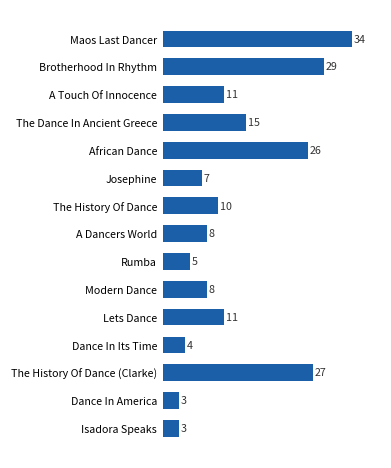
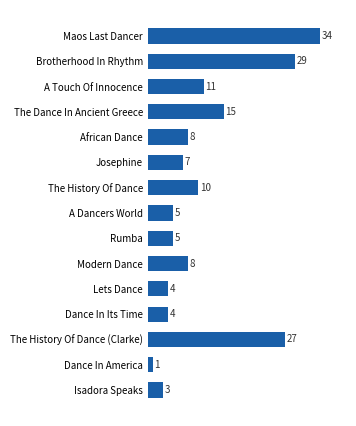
  {
    "Maos Last Dancer": 34,
    "Brotherhood In Rhythm": 29,
    "A Touch Of Innocence": 11,
    "The Dance In Ancient Greece": 15,
-   "African Dance": 26,
+   "African Dance": 8,
    "Josephine": 7,
    "The History Of Dance": 10,
-   "A Dancers World": 8,
+   "A Dancers World": 5,
    "Rumba": 5,
    "Modern Dance": 8,
-   "Lets Dance": 11,
+   "Lets Dance": 4,
    "Dance In Its Time": 4,
    "The History Of Dance (Clarke)": 27,
-   "Dance In America": 3,
+   "Dance In America": 1,
    "Isadora Speaks": 3
  }
